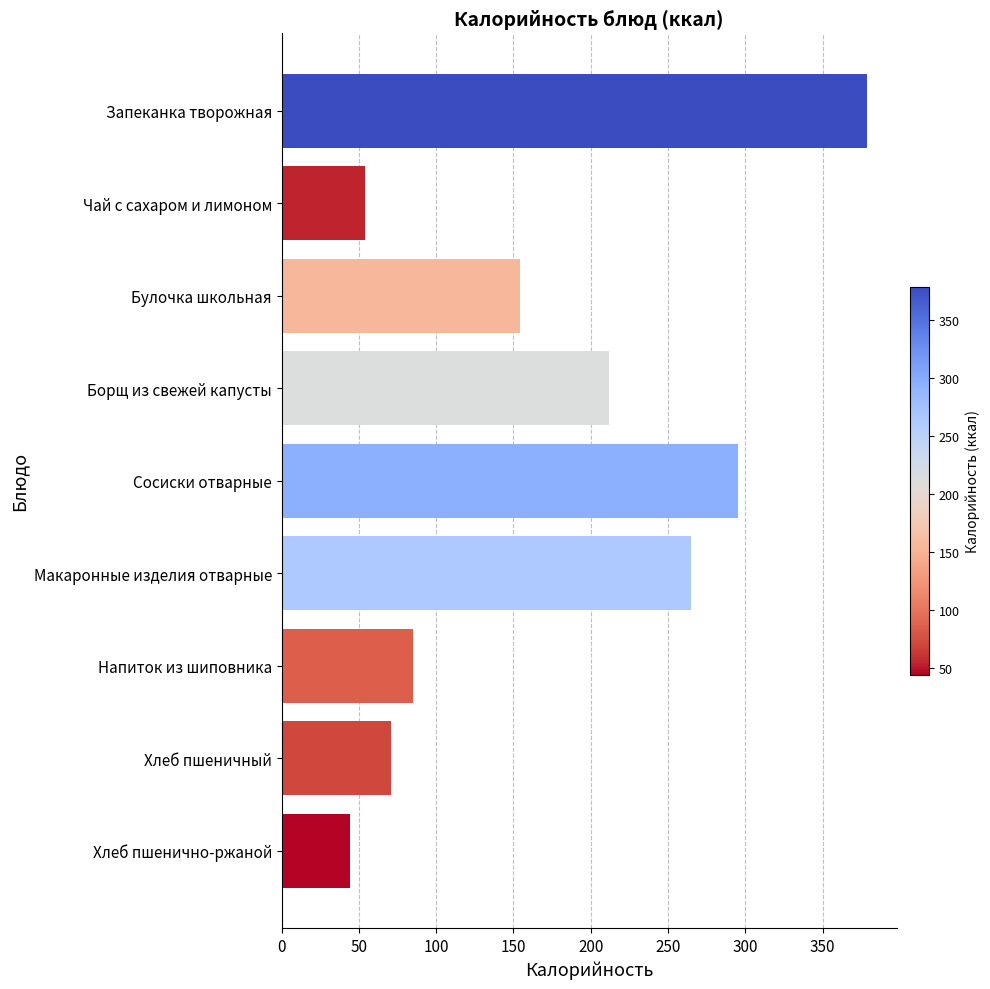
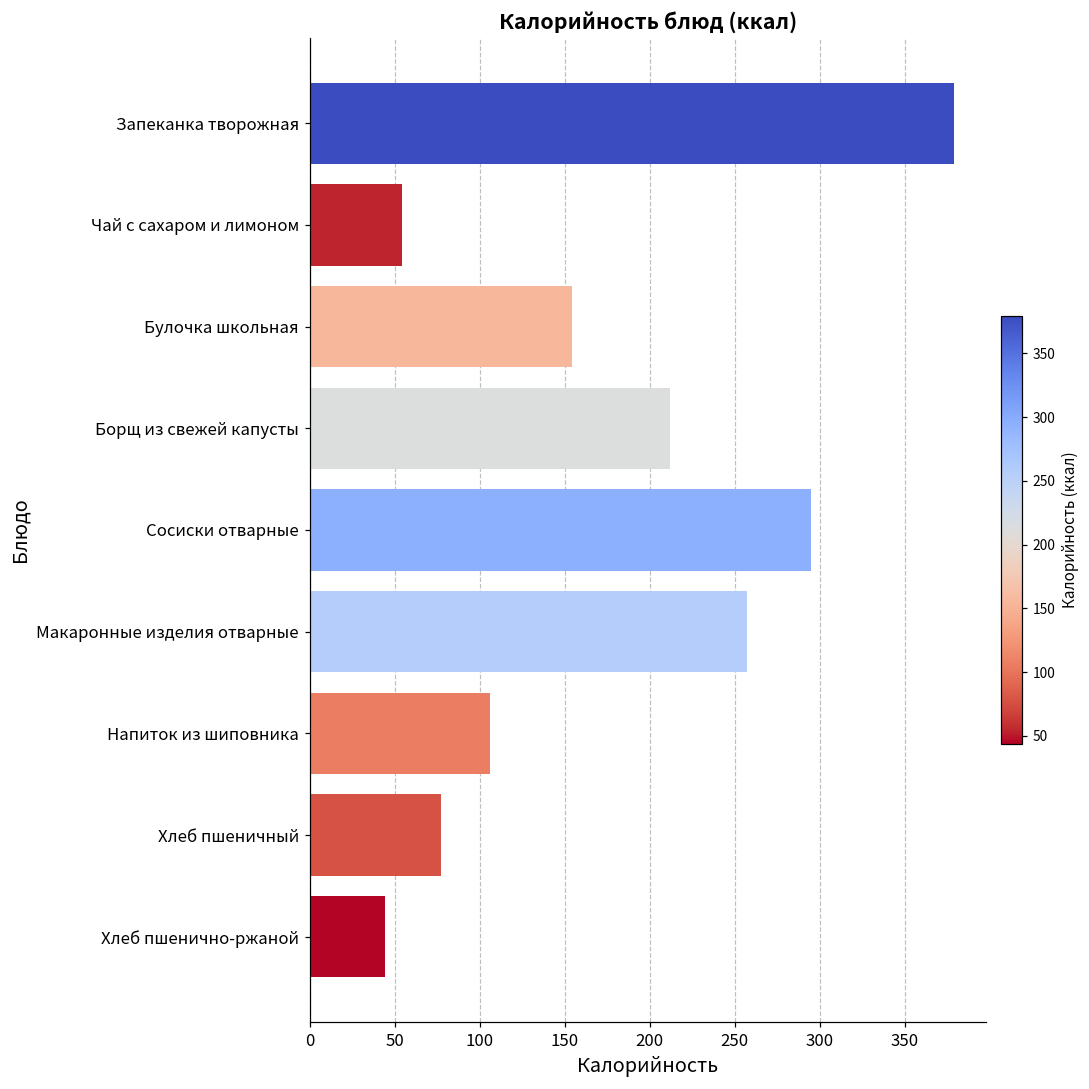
  {
    "Запеканка творожная": 379,
    "Чай с сахаром и лимоном": 54,
    "Булочка школьная": 154,
    "Борщ из свежей капусты": 212,
    "Сосиски отварные": 295,
-   "Макаронные изделия отварные": 265,
-   "Напиток из шиповника": 85,
-   "Хлеб пшеничный": 71,
+   "Макаронные изделия отварные": 257,
+   "Напиток из шиповника": 106,
+   "Хлеб пшеничный": 77,
    "Хлеб пшенично-ржаной": 44
  }
